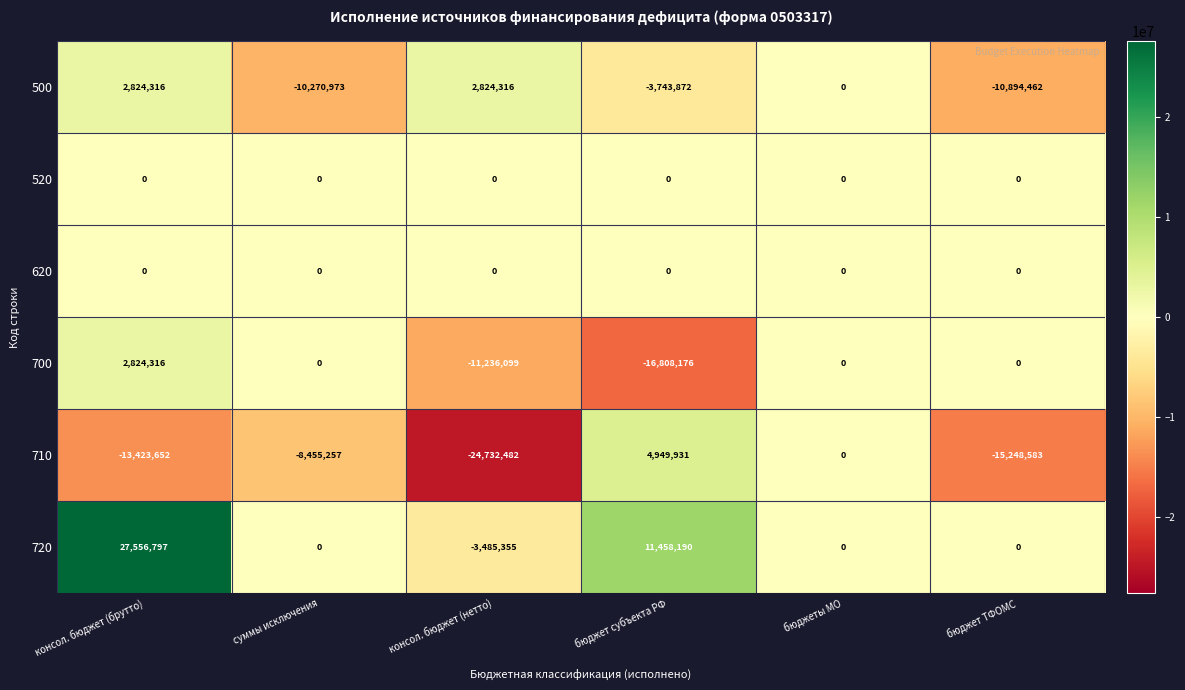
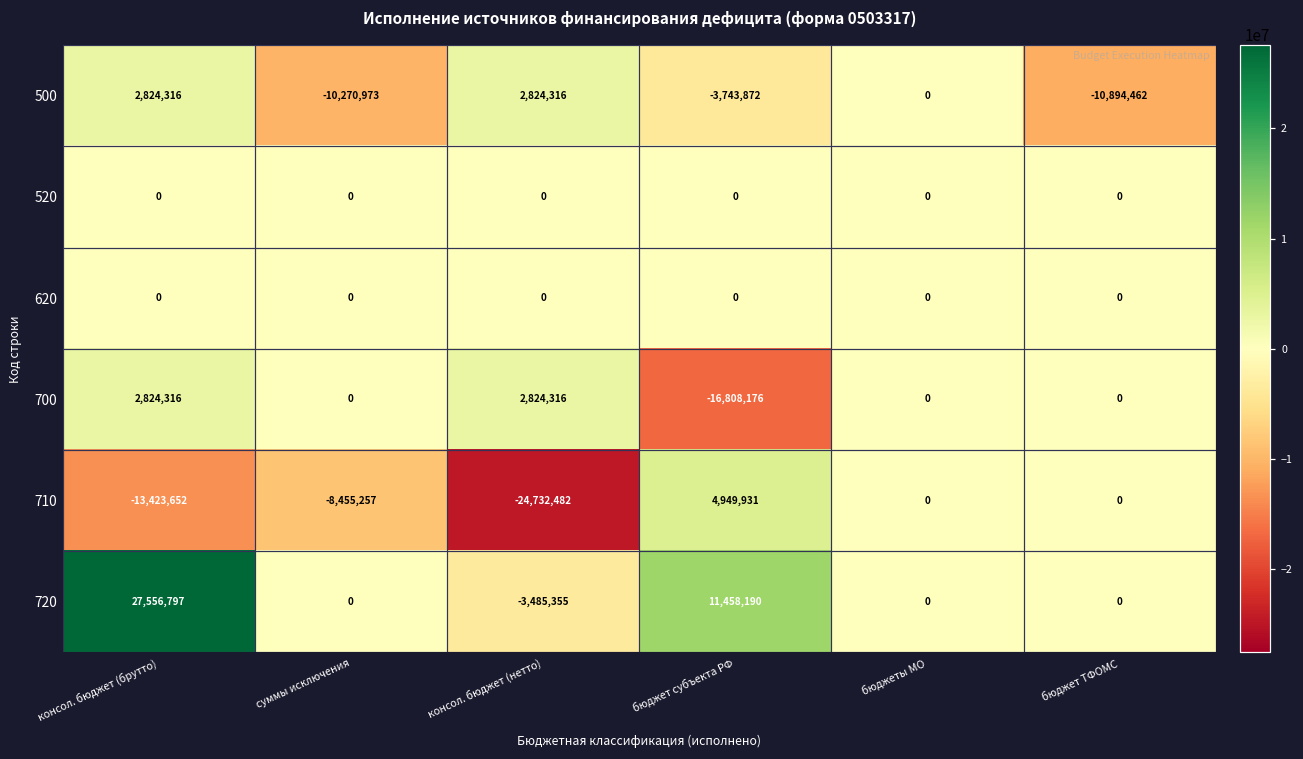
  {
    "500": {
      "консол. бюджет (брутто)": "2,824,316",
      "суммы исключения": "-10,270,973",
      "консол. бюджет (нетто)": "2,824,316",
      "бюджет субъекта РФ": "-3,743,872",
      "бюджеты МО": "0"
    },
    "520": {
      "консол. бюджет (брутто)": "0",
      "суммы исключения": "0",
      "консол. бюджет (нетто)": "0",
      "бюджет субъекта РФ": "0",
      "бюджеты МО": "0",
      "бюджет ТФОМС": "0"
    },
    "620": {
      "консол. бюджет (брутто)": "0",
      "суммы исключения": "0",
      "консол. бюджет (нетто)": "0",
      "бюджет субъекта РФ": "0",
      "бюджеты МО": "0",
      "бюджет ТФОМС": "0"
    },
    "700": {
      "консол. бюджет (брутто)": "2,824,316",
      "суммы исключения": "0",
-     "консол. бюджет (нетто)": "-11,236,099",
+     "консол. бюджет (нетто)": "2,824,316",
      "бюджет субъекта РФ": "-16,808,176",
      "бюджеты МО": "0",
      "бюджет ТФОМС": "0"
    },
    "710": {
      "консол. бюджет (брутто)": "-13,423,652",
      "суммы исключения": "-8,455,257",
      "консол. бюджет (нетто)": "-24,732,482",
      "бюджет субъекта РФ": "4,949,931",
      "бюджеты МО": "0",
-     "бюджет ТФОМС": "-15,248,583"
+     "бюджет ТФОМС": "0"
    },
    "720": {
      "консол. бюджет (брутто)": "27,556,797",
      "суммы исключения": "0",
      "консол. бюджет (нетто)": "-3,485,355",
      "бюджет субъекта РФ": "11,458,190",
      "бюджеты МО": "0",
      "бюджет ТФОМС": "0"
    }
  }
